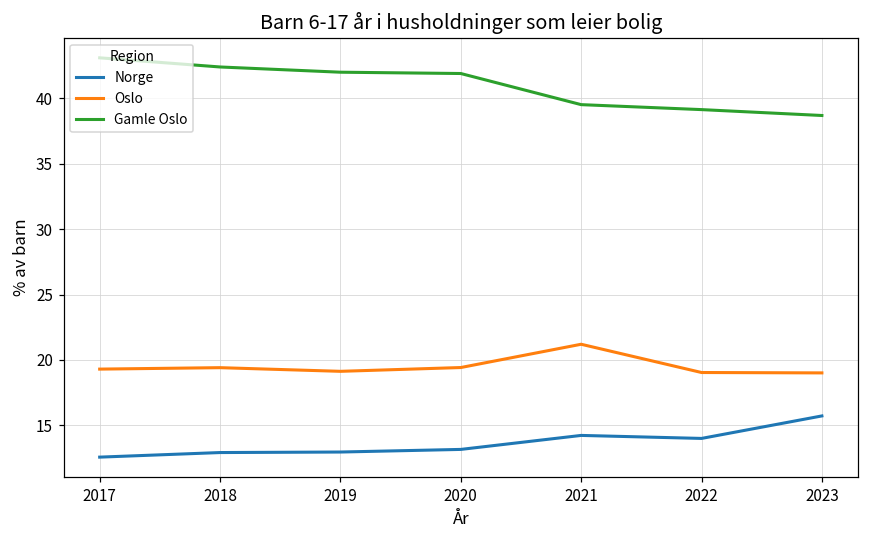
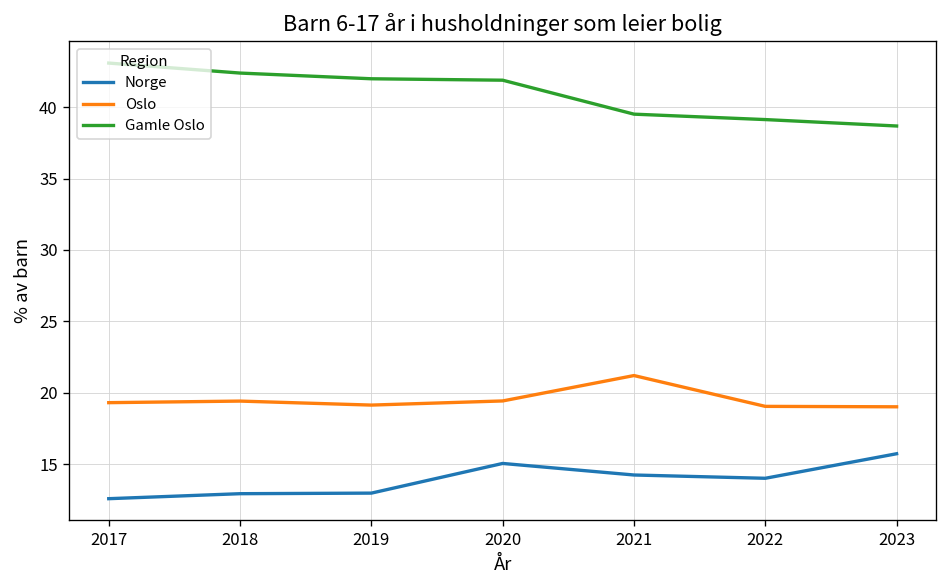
  {
    "Norge": {
      "2017": 12.6,
      "2018": 12.9,
      "2019": 13.0,
-     "2020": 13.2,
+     "2020": 15.0,
      "2021": 14.2,
      "2022": 14.0,
      "2023": 15.7
    },
    "Oslo": {
      "2017": 19.3,
      "2018": 19.4,
      "2019": 19.1,
      "2020": 19.4,
      "2021": 21.2,
      "2022": 19.0,
      "2023": 19.0
    },
    "Gamle Oslo": {
      "2018": 42.4,
      "2019": 42.0,
      "2020": 41.9,
      "2021": 39.5,
      "2022": 39.1,
      "2023": 38.7
    }
  }
